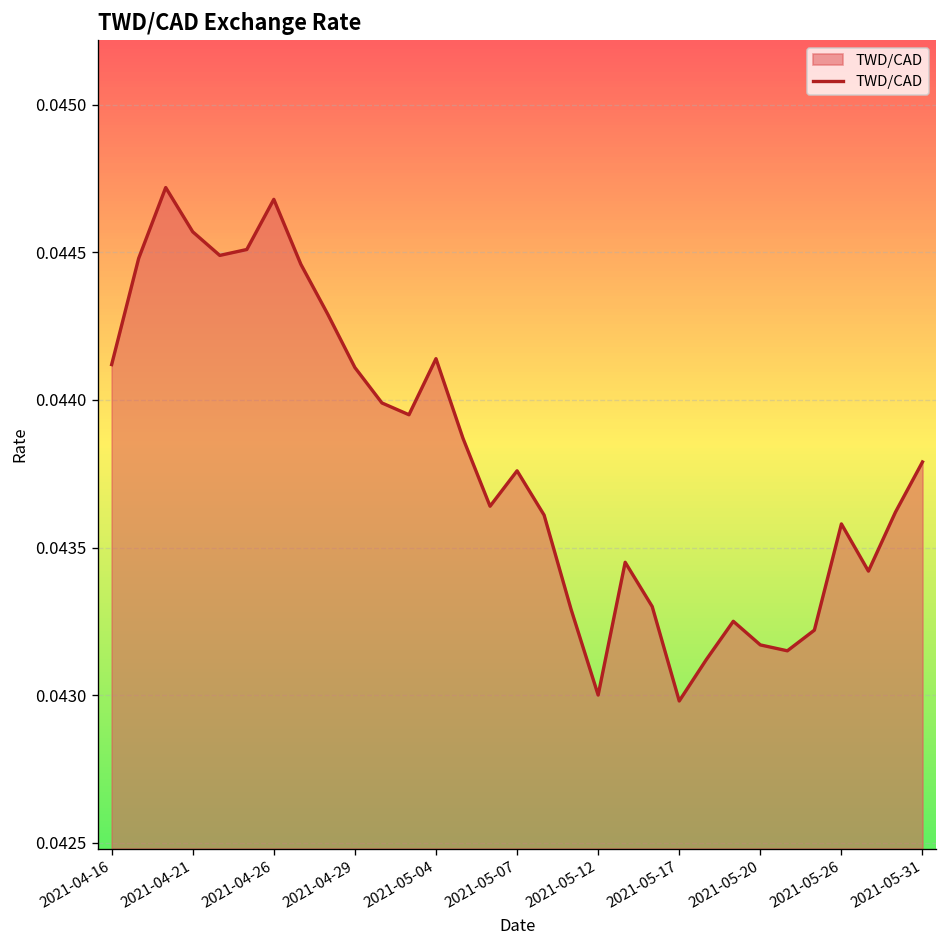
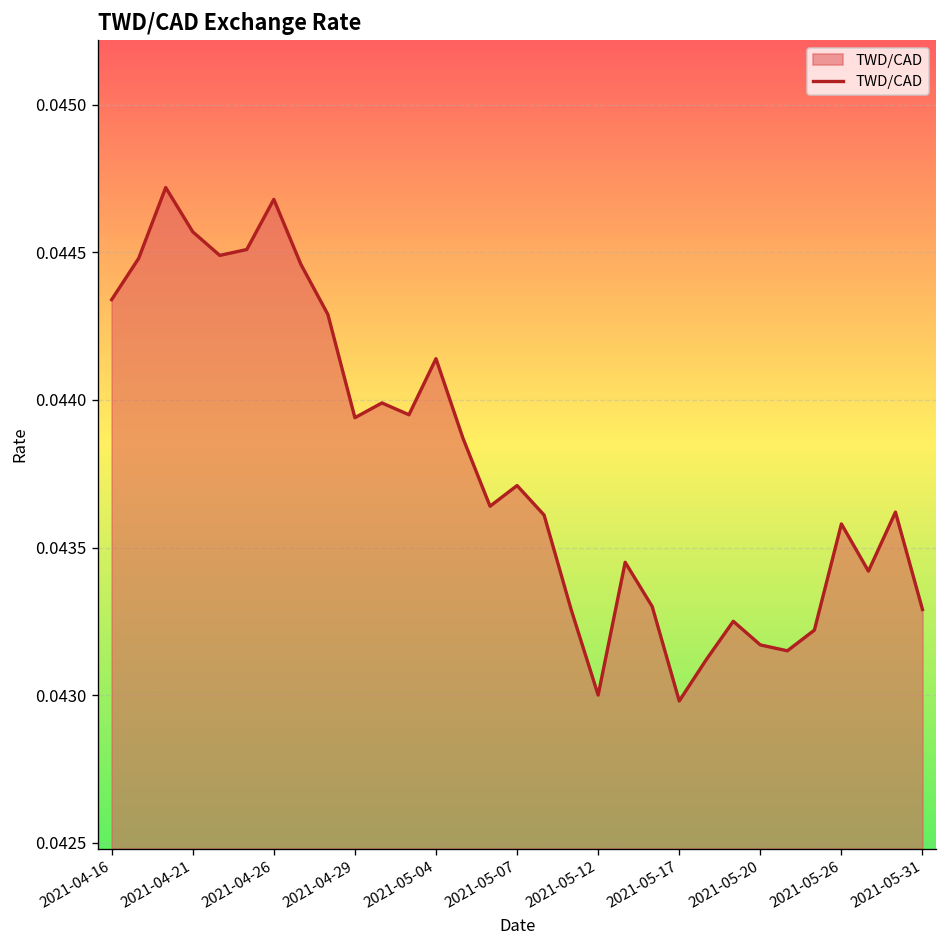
  {
-   "2021-04-16": 0.04412,
+   "2021-04-16": 0.04434,
    "2021-04-21": 0.04457,
    "2021-04-26": 0.04468,
-   "2021-04-29": 0.04411,
+   "2021-04-29": 0.04394,
    "2021-05-04": 0.04414,
-   "2021-05-07": 0.04376,
+   "2021-05-07": 0.04371,
    "2021-05-12": 0.04300,
    "2021-05-17": 0.04298,
    "2021-05-20": 0.04317,
    "2021-05-26": 0.04358,
-   "2021-05-31": 0.04379
+   "2021-05-31": 0.04329
  }
